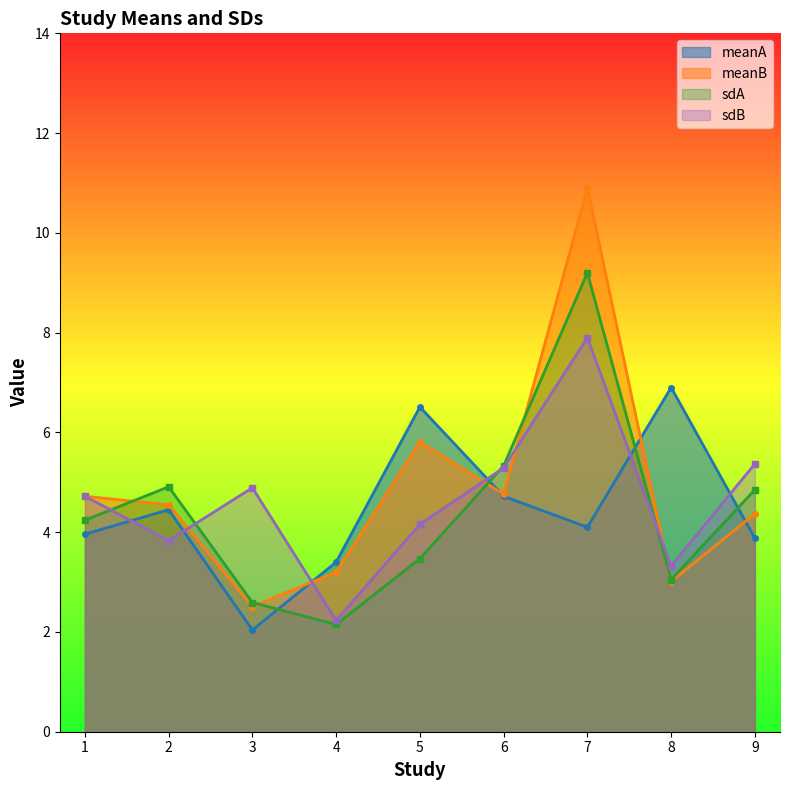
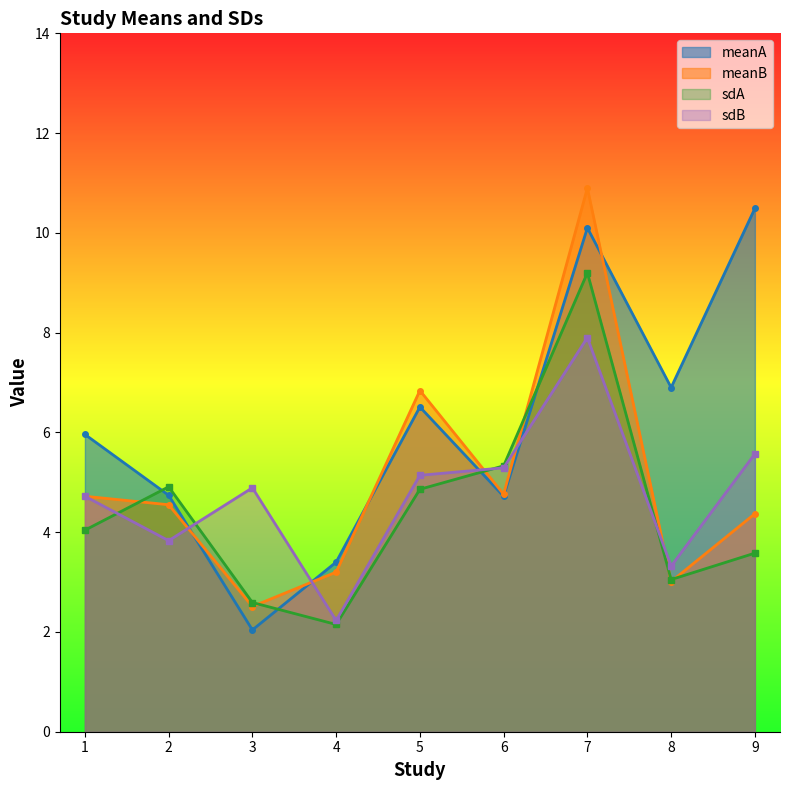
  {
    "meanA": {
-     "1": 4.0,
-     "2": 4.5,
+     "1": 6.0,
+     "2": 4.7,
      "3": 2.0,
      "4": 3.4,
      "5": 6.5,
-     "7": 4.1,
+     "7": 10.1,
      "8": 6.9,
-     "9": 3.9
+     "9": 10.5
    },
    "meanB": {
      "2": 4.6,
      "3": 2.5,
      "4": 3.2,
-     "5": 5.8,
+     "5": 6.8,
      "7": 10.9,
      "9": 4.4
    },
    "sdA": {
-     "1": 4.2,
+     "1": 4.0,
      "2": 4.9,
      "3": 2.6,
      "4": 2.2,
-     "5": 3.5,
+     "5": 4.9,
      "7": 9.2,
-     "9": 4.9
+     "9": 3.6
    },
    "sdB": {
      "2": 3.8,
      "3": 4.9,
      "4": 2.2,
-     "5": 4.2,
+     "5": 5.1,
      "7": 7.9,
      "8": 3.3,
-     "9": 5.4
+     "9": 5.6
    }
  }
